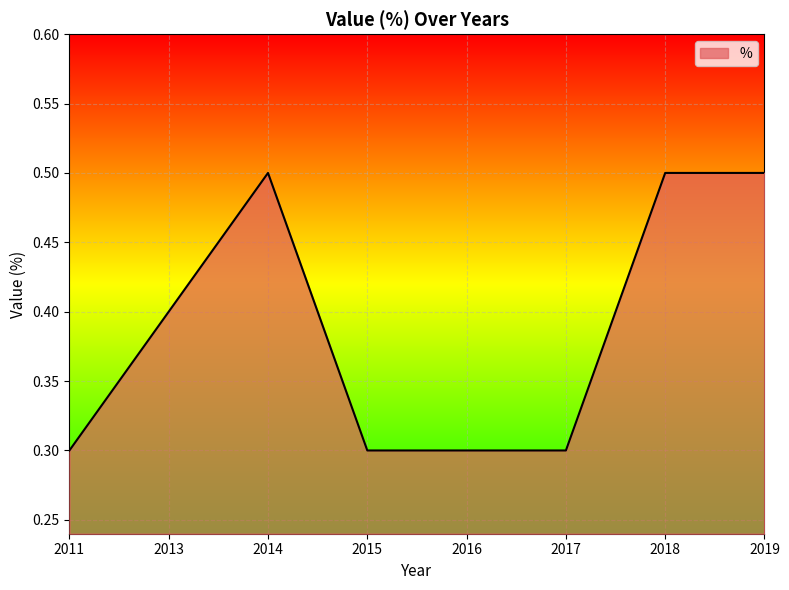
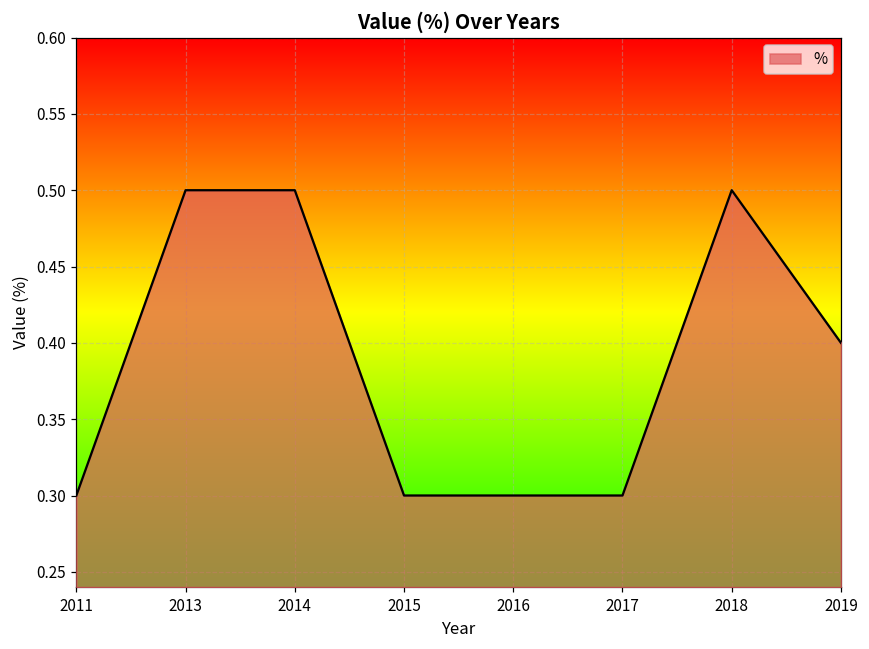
  {
    "2011": 0.3,
-   "2013": 0.4,
+   "2013": 0.5,
    "2014": 0.5,
    "2015": 0.3,
    "2016": 0.3,
    "2017": 0.3,
    "2018": 0.5,
-   "2019": 0.5
+   "2019": 0.4
  }
